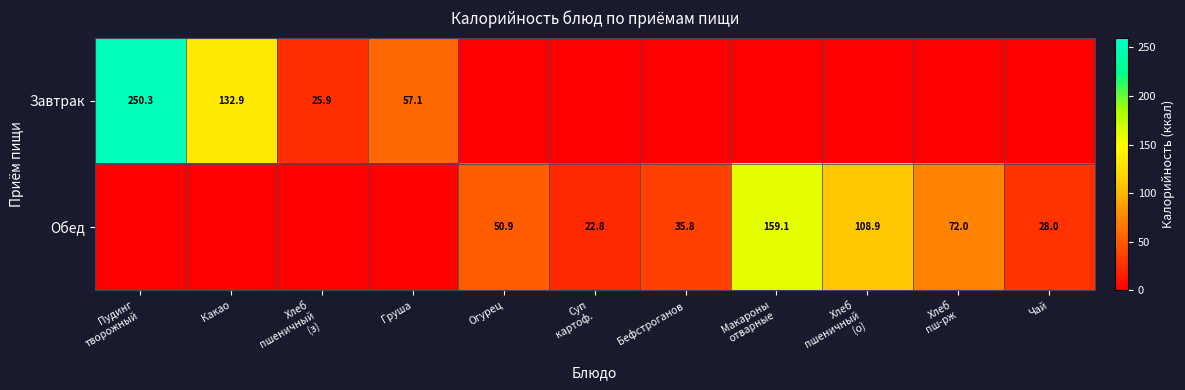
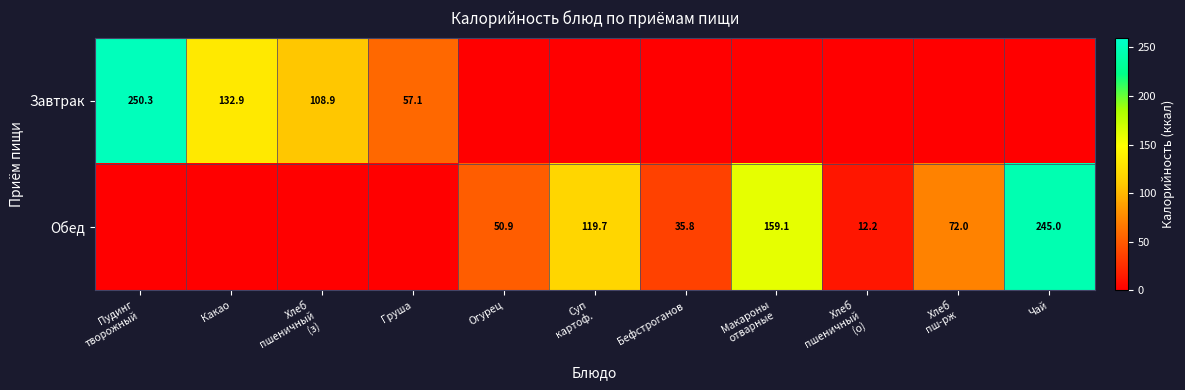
  {
    "Завтрак": {
      "Пудинг творожный": 250.3,
      "Какао": 132.9,
-     "Хлеб пшеничный (з)": 25.9,
+     "Хлеб пшеничный (з)": 108.9,
      "Груша": 57.1
    },
    "Обед": {
      "Огурец": 50.9,
-     "Суп картоф.": 22.8,
+     "Суп картоф.": 119.7,
      "Бефстроганов": 35.8,
      "Макароны отварные": 159.1,
-     "Хлеб пшеничный (о)": 108.9,
+     "Хлеб пшеничный (о)": 12.2,
      "Хлеб пш-рж": 72.0,
-     "Чай": 28.0
+     "Чай": 245.0
    }
  }
